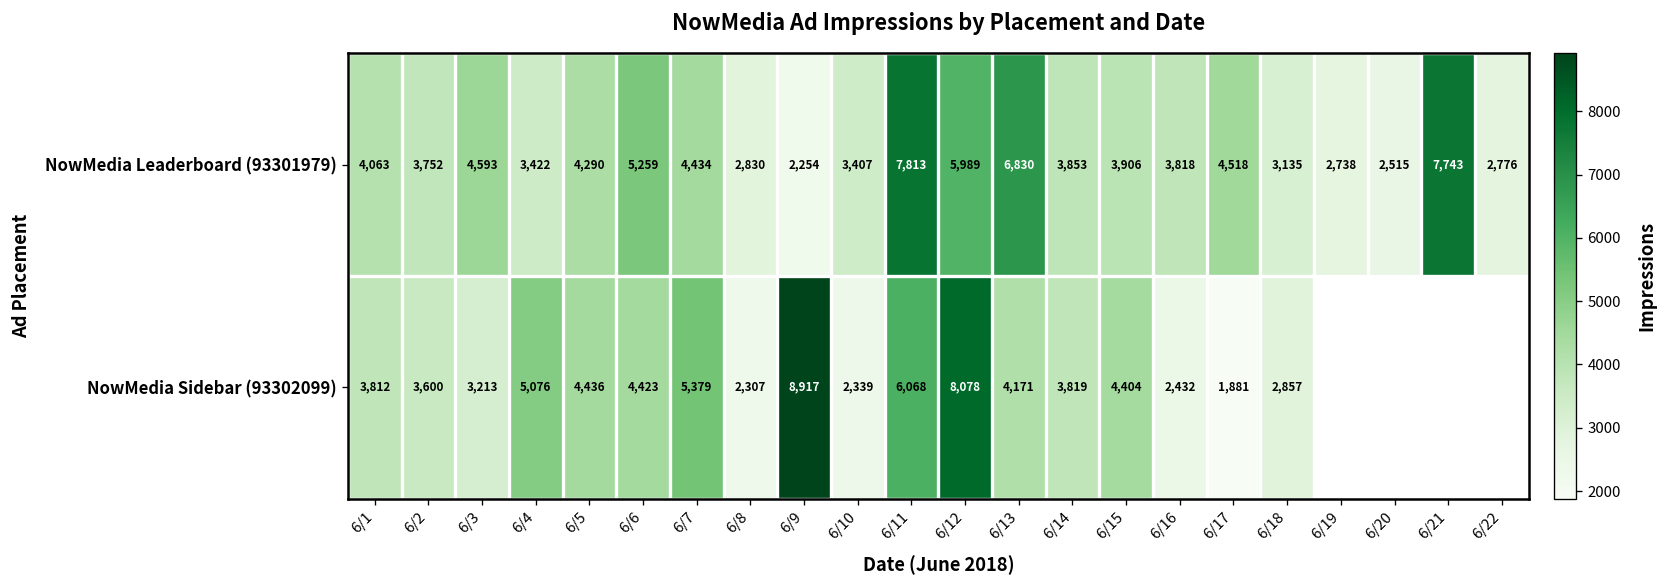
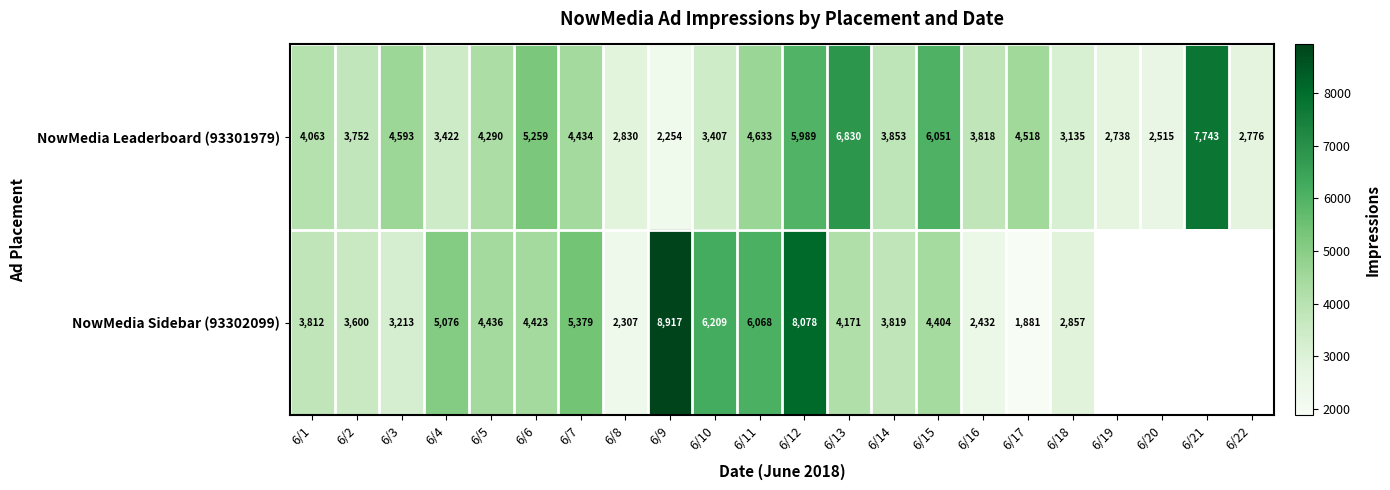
  {
    "NowMedia Leaderboard (93301979)": {
      "6/1": "4,063",
      "6/2": "3,752",
      "6/3": "4,593",
      "6/4": "3,422",
      "6/5": "4,290",
      "6/6": "5,259",
      "6/7": "4,434",
      "6/8": "2,830",
      "6/9": "2,254",
      "6/10": "3,407",
-     "6/11": "7,813",
+     "6/11": "4,633",
      "6/12": "5,989",
      "6/13": "6,830",
      "6/14": "3,853",
-     "6/15": "3,906",
+     "6/15": "6,051",
      "6/16": "3,818",
      "6/17": "4,518",
      "6/18": "3,135",
      "6/19": "2,738",
      "6/20": "2,515",
      "6/21": "7,743",
      "6/22": "2,776"
    },
    "NowMedia Sidebar (93302099)": {
      "6/1": "3,812",
      "6/2": "3,600",
      "6/3": "3,213",
      "6/4": "5,076",
      "6/5": "4,436",
      "6/6": "4,423",
      "6/7": "5,379",
      "6/8": "2,307",
      "6/9": "8,917",
-     "6/10": "2,339",
+     "6/10": "6,209",
      "6/11": "6,068",
      "6/12": "8,078",
      "6/13": "4,171",
      "6/14": "3,819",
      "6/15": "4,404",
      "6/16": "2,432",
      "6/17": "1,881",
      "6/18": "2,857"
    }
  }
